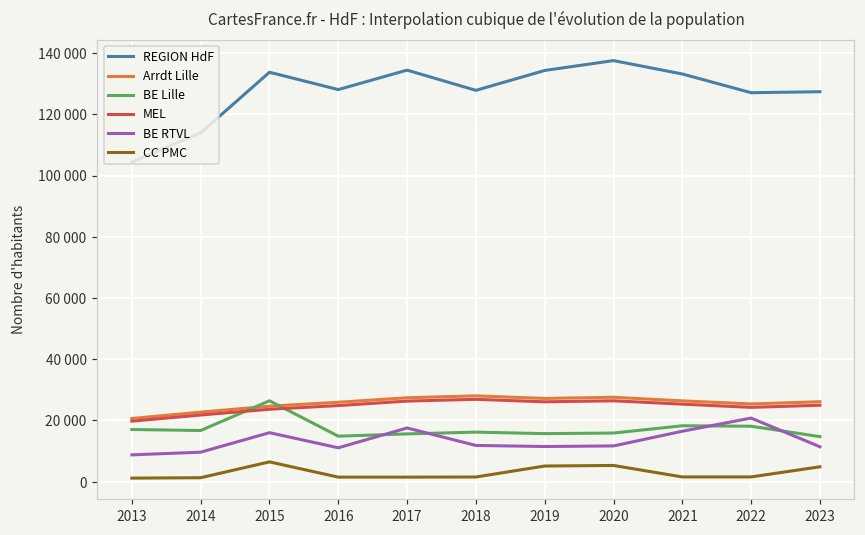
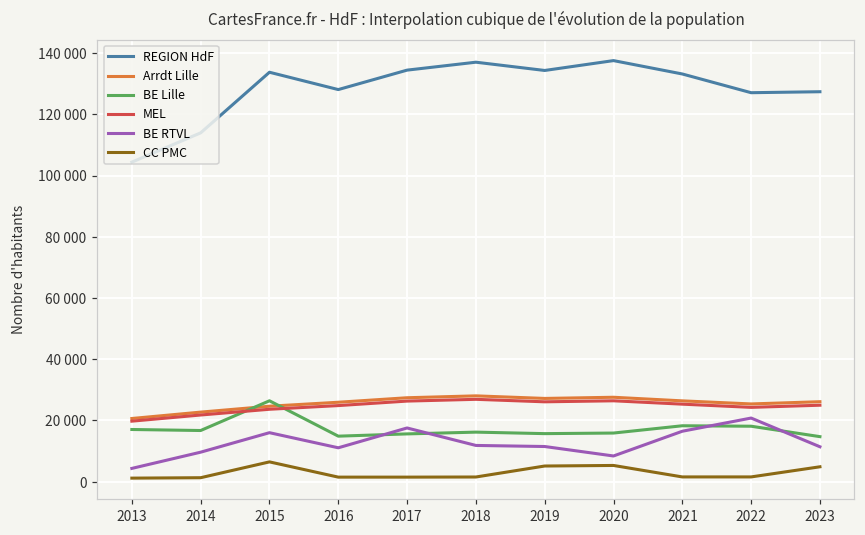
  {
    "REGION HdF": {
      "2013": 104000,
      "2015": 134000,
      "2016": 128000,
      "2017": 134000,
-     "2018": 128000,
+     "2018": 137000,
      "2019": 134000,
      "2020": 138000,
      "2021": 133000,
      "2022": 127000,
      "2023": 127000
    },
    "BE Lille": {
      "2013": 17000,
      "2014": 17000,
      "2015": 26000,
      "2016": 15000,
      "2017": 16000,
      "2018": 16000,
      "2019": 16000,
      "2020": 16000,
      "2021": 18000,
      "2022": 18000,
      "2023": 15000
    },
    "BE RTVL": {
-     "2013": 9000,
+     "2013": 4000,
      "2014": 10000,
      "2015": 16000,
      "2016": 11000,
      "2017": 18000,
      "2018": 12000,
      "2019": 11000,
-     "2020": 12000,
+     "2020": 8000,
      "2021": 16000,
      "2022": 21000,
      "2023": 11000
    },
    "CC PMC": {
      "2013": 1000,
      "2014": 1000,
      "2015": 6000,
      "2016": 1000,
      "2017": 1000,
      "2018": 2000,
      "2019": 5000,
      "2020": 5000,
      "2021": 2000,
      "2022": 2000,
      "2023": 5000
    }
  }
